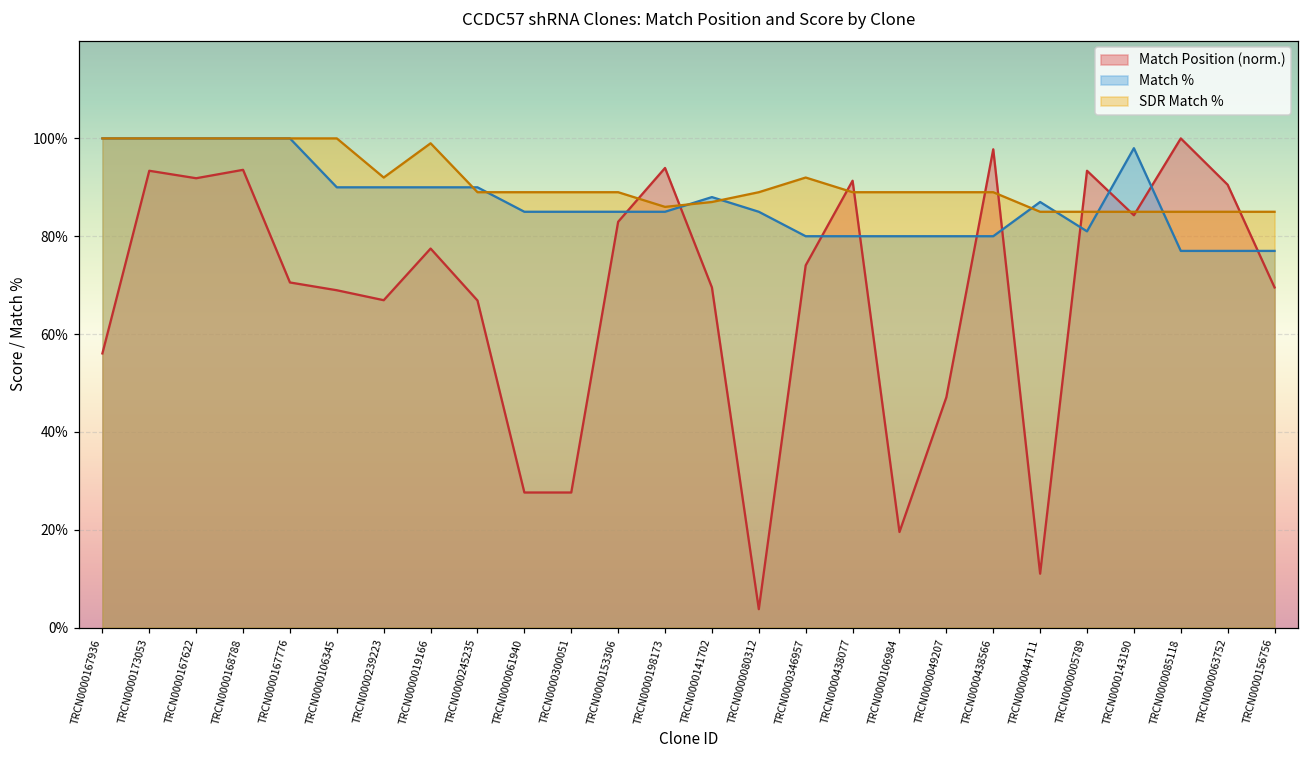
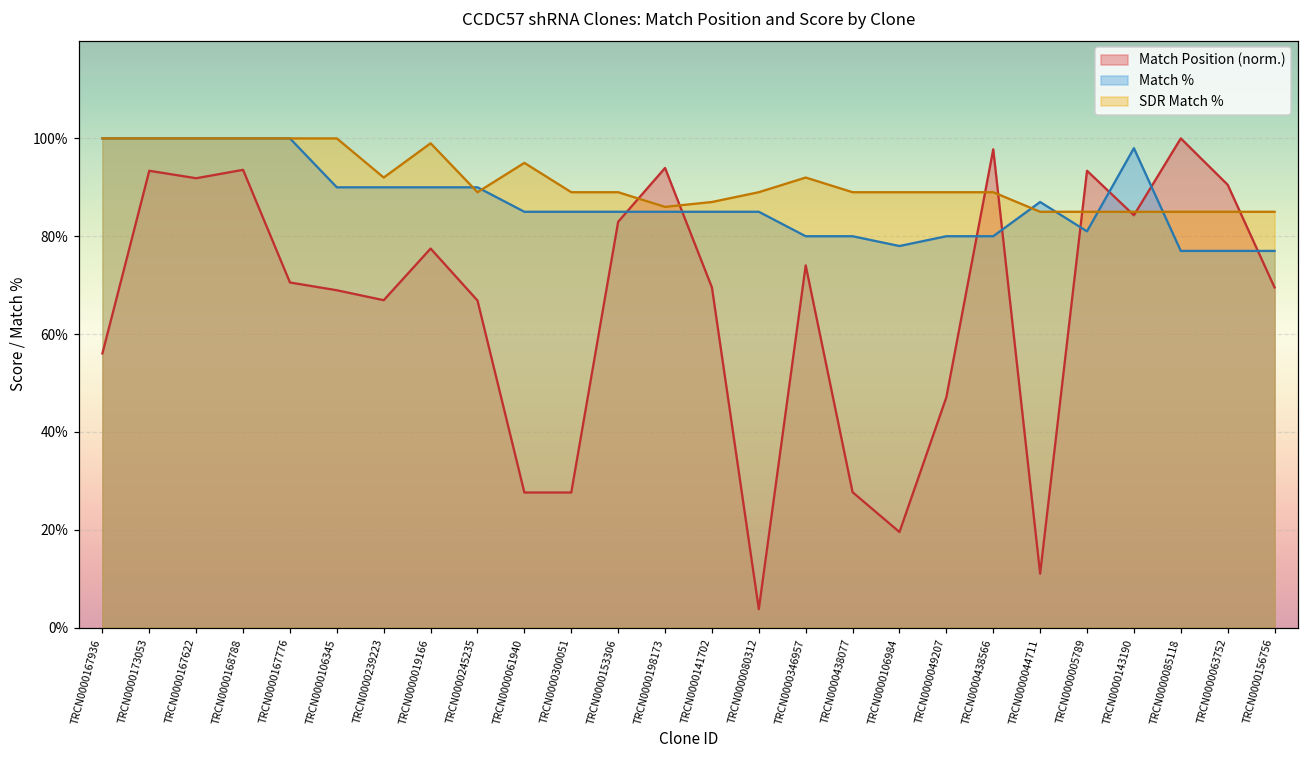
  {
    "Match Position (norm.)": {
      "TRCN0000167936": "56%",
      "TRCN0000173053": "93%",
      "TRCN0000167622": "92%",
      "TRCN0000168788": "94%",
      "TRCN0000167776": "71%",
      "TRCN0000106345": "69%",
      "TRCN0000239223": "67%",
      "TRCN0000019166": "77%",
      "TRCN0000245235": "67%",
      "TRCN0000061940": "28%",
      "TRCN0000300051": "28%",
      "TRCN0000153306": "83%",
      "TRCN0000198173": "94%",
      "TRCN0000141702": "70%",
      "TRCN0000080312": "4%",
      "TRCN0000346957": "74%",
-     "TRCN0000438077": "91%",
+     "TRCN0000438077": "28%",
      "TRCN0000106984": "20%",
      "TRCN0000049207": "47%",
      "TRCN0000438566": "98%",
      "TRCN0000044711": "11%",
      "TRCN0000005789": "93%",
      "TRCN0000143190": "84%",
      "TRCN0000085118": "100%",
      "TRCN0000063752": "91%",
      "TRCN0000156756": "70%"
    },
    "Match %": {
      "TRCN0000106345": "90%",
      "TRCN0000239223": "90%",
      "TRCN0000019166": "90%",
      "TRCN0000245235": "90%",
      "TRCN0000061940": "85%",
      "TRCN0000300051": "85%",
      "TRCN0000153306": "85%",
      "TRCN0000198173": "85%",
-     "TRCN0000141702": "88%",
+     "TRCN0000141702": "85%",
      "TRCN0000080312": "85%",
      "TRCN0000346957": "80%",
      "TRCN0000438077": "80%",
-     "TRCN0000106984": "80%",
+     "TRCN0000106984": "78%",
      "TRCN0000049207": "80%",
      "TRCN0000438566": "80%",
      "TRCN0000044711": "87%",
      "TRCN0000005789": "81%",
      "TRCN0000143190": "98%",
      "TRCN0000085118": "77%",
      "TRCN0000063752": "77%",
      "TRCN0000156756": "77%"
    },
    "SDR Match %": {
      "TRCN0000106345": "100%",
      "TRCN0000239223": "92%",
      "TRCN0000019166": "99%",
      "TRCN0000245235": "89%",
-     "TRCN0000061940": "89%",
+     "TRCN0000061940": "95%",
      "TRCN0000300051": "89%",
      "TRCN0000153306": "89%",
      "TRCN0000198173": "86%",
      "TRCN0000141702": "87%",
      "TRCN0000080312": "89%",
      "TRCN0000346957": "92%",
      "TRCN0000438077": "89%",
      "TRCN0000106984": "89%",
      "TRCN0000049207": "89%",
      "TRCN0000438566": "89%",
      "TRCN0000044711": "85%",
      "TRCN0000005789": "85%",
      "TRCN0000143190": "85%",
      "TRCN0000085118": "85%",
      "TRCN0000063752": "85%",
      "TRCN0000156756": "85%"
    }
  }
